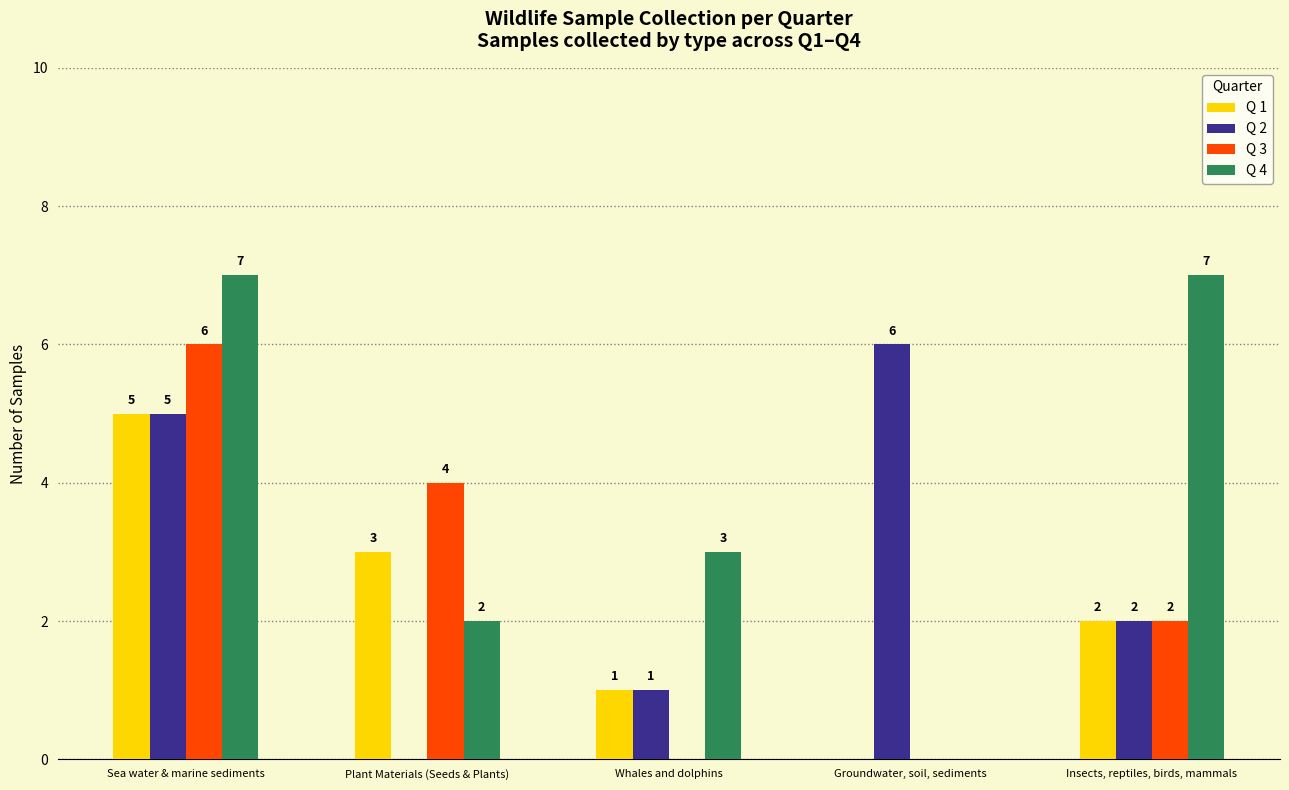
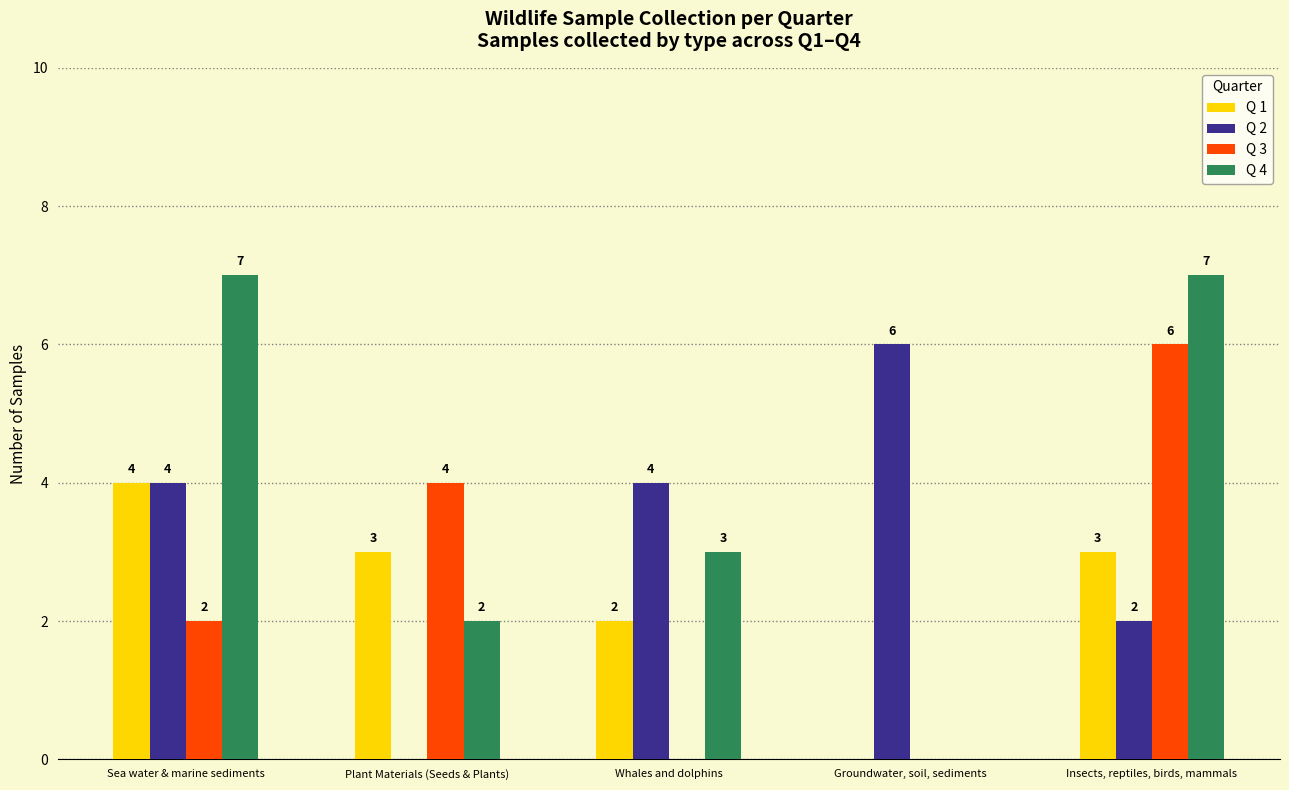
  {
    "Q 1": {
-     "Sea water & marine sediments": 5,
+     "Sea water & marine sediments": 4,
      "Plant Materials (Seeds & Plants)": 3,
-     "Whales and dolphins": 1,
-     "Insects, reptiles, birds, mammals": 2
+     "Whales and dolphins": 2,
+     "Insects, reptiles, birds, mammals": 3
    },
    "Q 2": {
-     "Sea water & marine sediments": 5,
-     "Whales and dolphins": 1,
+     "Sea water & marine sediments": 4,
+     "Whales and dolphins": 4,
      "Groundwater, soil, sediments": 6,
      "Insects, reptiles, birds, mammals": 2
    },
    "Q 3": {
-     "Sea water & marine sediments": 6,
+     "Sea water & marine sediments": 2,
      "Plant Materials (Seeds & Plants)": 4,
-     "Insects, reptiles, birds, mammals": 2
+     "Insects, reptiles, birds, mammals": 6
    },
    "Q 4": {
      "Sea water & marine sediments": 7,
      "Plant Materials (Seeds & Plants)": 2,
      "Whales and dolphins": 3,
      "Insects, reptiles, birds, mammals": 7
    }
  }
